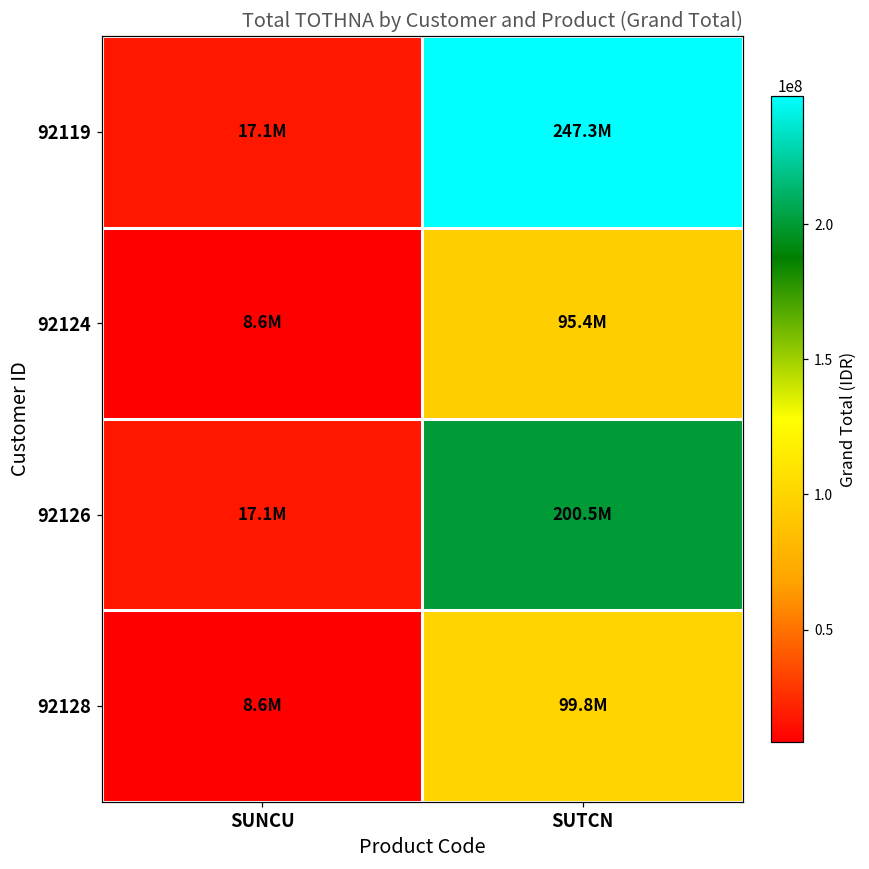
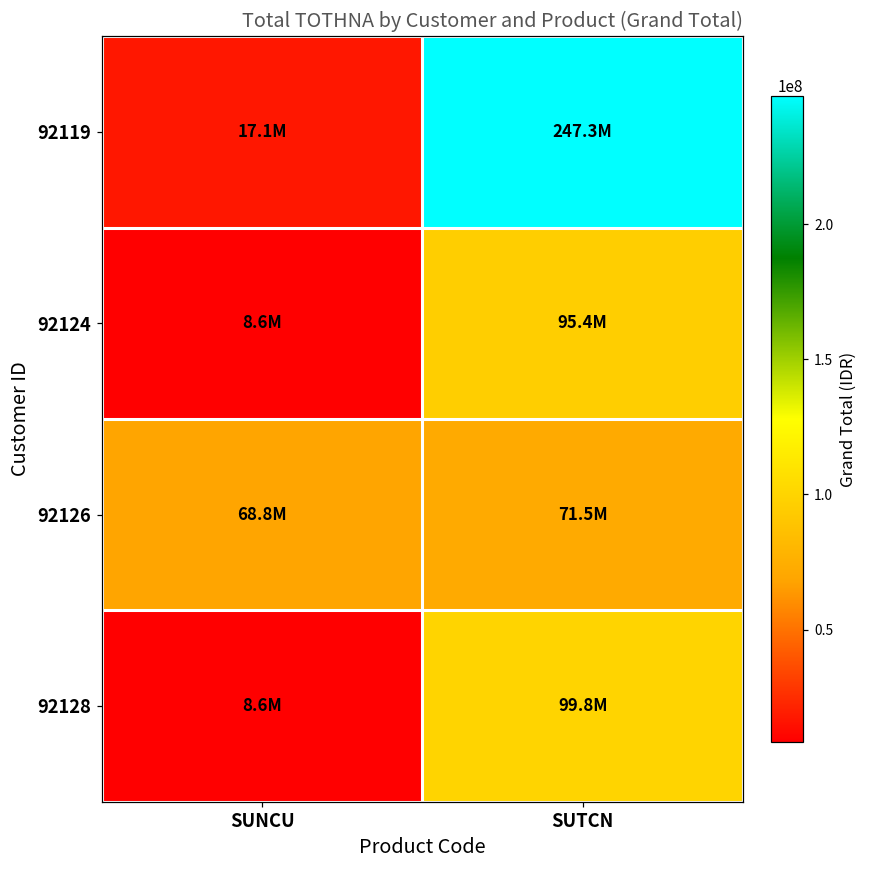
  {
    "92119": {
      "SUNCU": "17.1M",
      "SUTCN": "247.3M"
    },
    "92124": {
      "SUNCU": "8.6M",
      "SUTCN": "95.4M"
    },
    "92126": {
-     "SUNCU": "17.1M",
-     "SUTCN": "200.5M"
+     "SUNCU": "68.8M",
+     "SUTCN": "71.5M"
    },
    "92128": {
      "SUNCU": "8.6M",
      "SUTCN": "99.8M"
    }
  }
